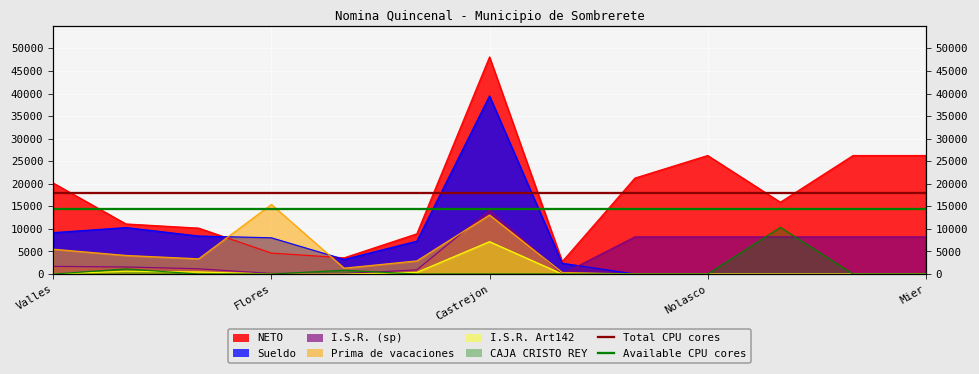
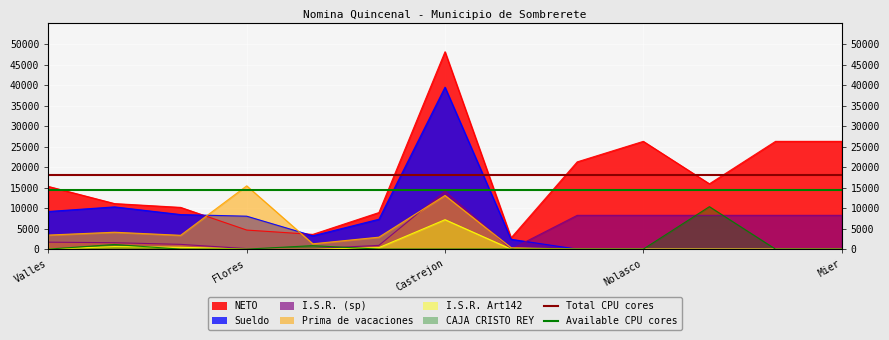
  {
    "NETO": {
-     "Valles": 20000,
+     "Valles": 15000,
      "Flores": 5000,
      "Castrejon": 48000,
      "Nolasco": 26000,
      "Mier": 26000
    },
    "Sueldo": {
      "Valles": 9000,
      "Flores": 8000,
      "Castrejon": 39000
    },
    "I.S.R. (sp)": {
      "Valles": 2000,
      "Castrejon": 14000,
      "Nolasco": 8000,
      "Mier": 8000
    },
    "Prima de vacaciones": {
-     "Valles": 6000,
+     "Valles": 3000,
      "Flores": 15000,
      "Castrejon": 13000
    },
    "I.S.R. Art142": {
      "Castrejon": 7000
    },
    "CAJA CRISTO REY": {
      "Castrejon": 0
    }
  }
